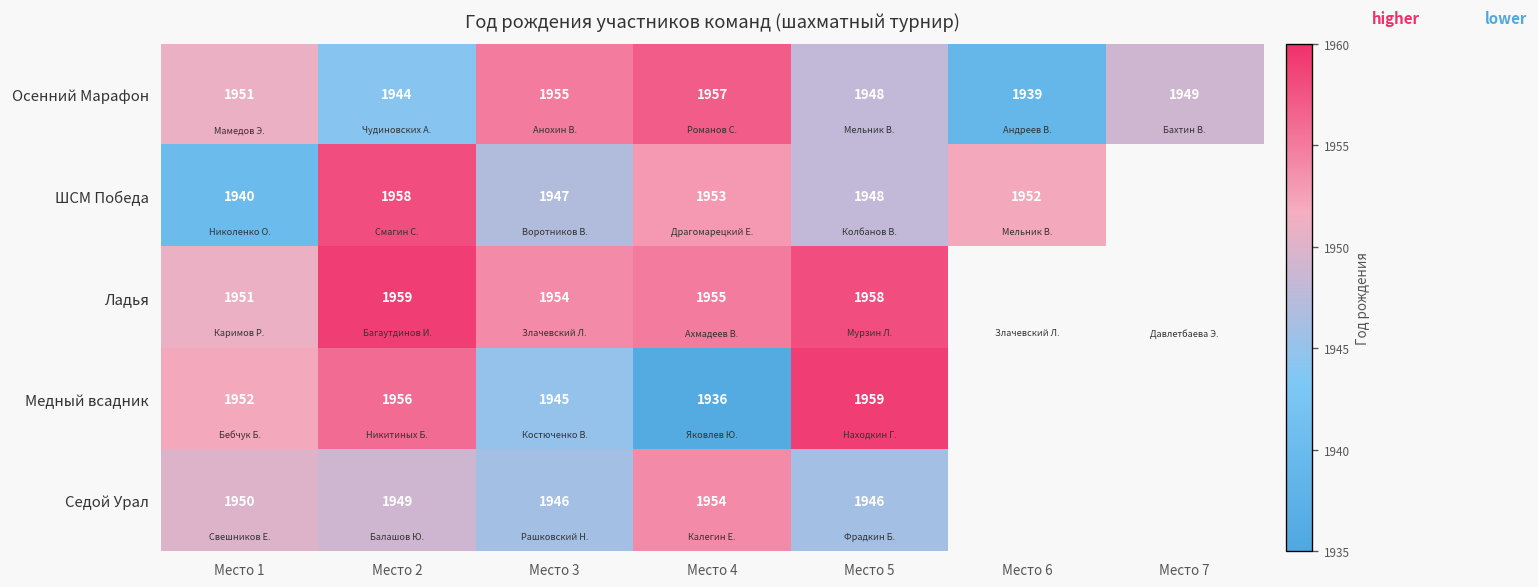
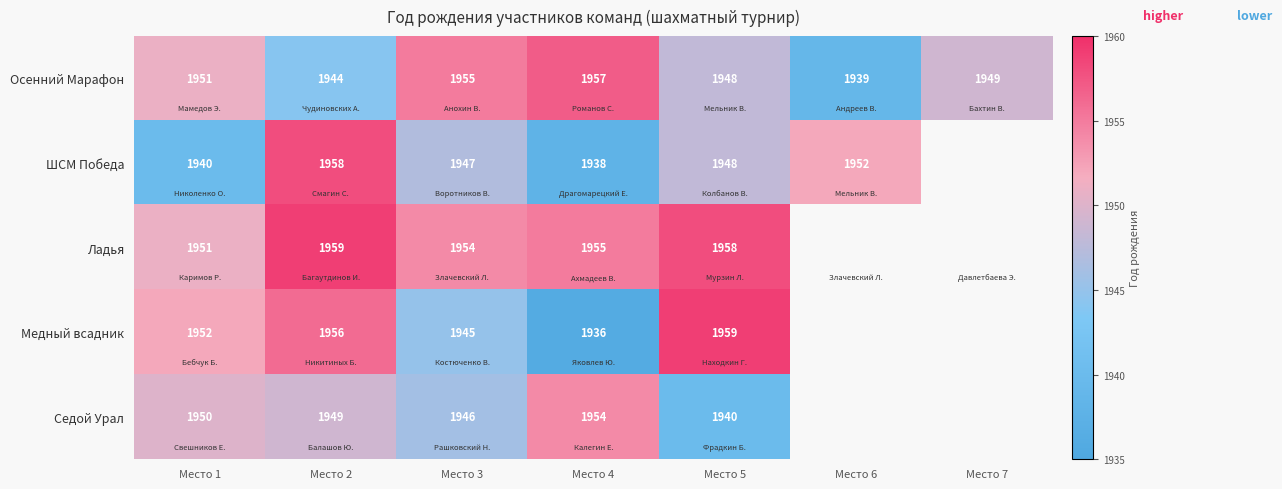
  {
    "ШСМ Победа": {
-     "Место 4": 1953
+     "Место 4": 1938
    },
    "Седой Урал": {
-     "Место 5": 1946
+     "Место 5": 1940
    }
  }
